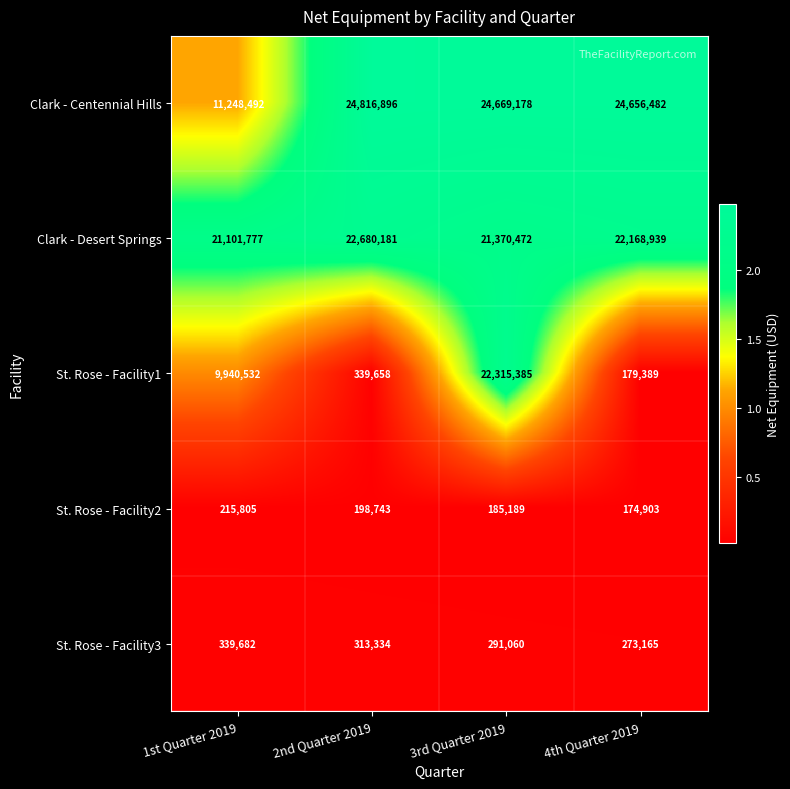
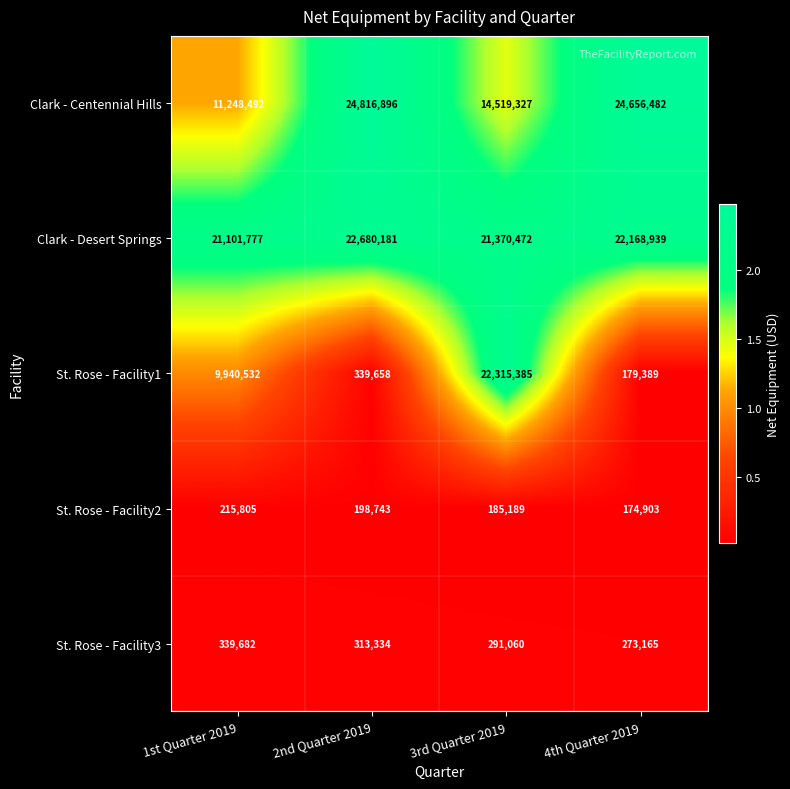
  {
    "Clark - Centennial Hills": {
      "1st Quarter 2019": "11,248,492",
      "2nd Quarter 2019": "24,816,896",
-     "3rd Quarter 2019": "24,669,178"
+     "3rd Quarter 2019": "14,519,327"
    },
    "Clark - Desert Springs": {
      "1st Quarter 2019": "21,101,777",
      "2nd Quarter 2019": "22,680,181",
      "3rd Quarter 2019": "21,370,472",
      "4th Quarter 2019": "22,168,939"
    },
    "St. Rose - Facility1": {
      "1st Quarter 2019": "9,940,532",
      "2nd Quarter 2019": "339,658",
      "3rd Quarter 2019": "22,315,385",
      "4th Quarter 2019": "179,389"
    },
    "St. Rose - Facility2": {
      "1st Quarter 2019": "215,805",
      "2nd Quarter 2019": "198,743",
      "3rd Quarter 2019": "185,189",
      "4th Quarter 2019": "174,903"
    },
    "St. Rose - Facility3": {
      "1st Quarter 2019": "339,682",
      "2nd Quarter 2019": "313,334",
      "3rd Quarter 2019": "291,060",
      "4th Quarter 2019": "273,165"
    }
  }
